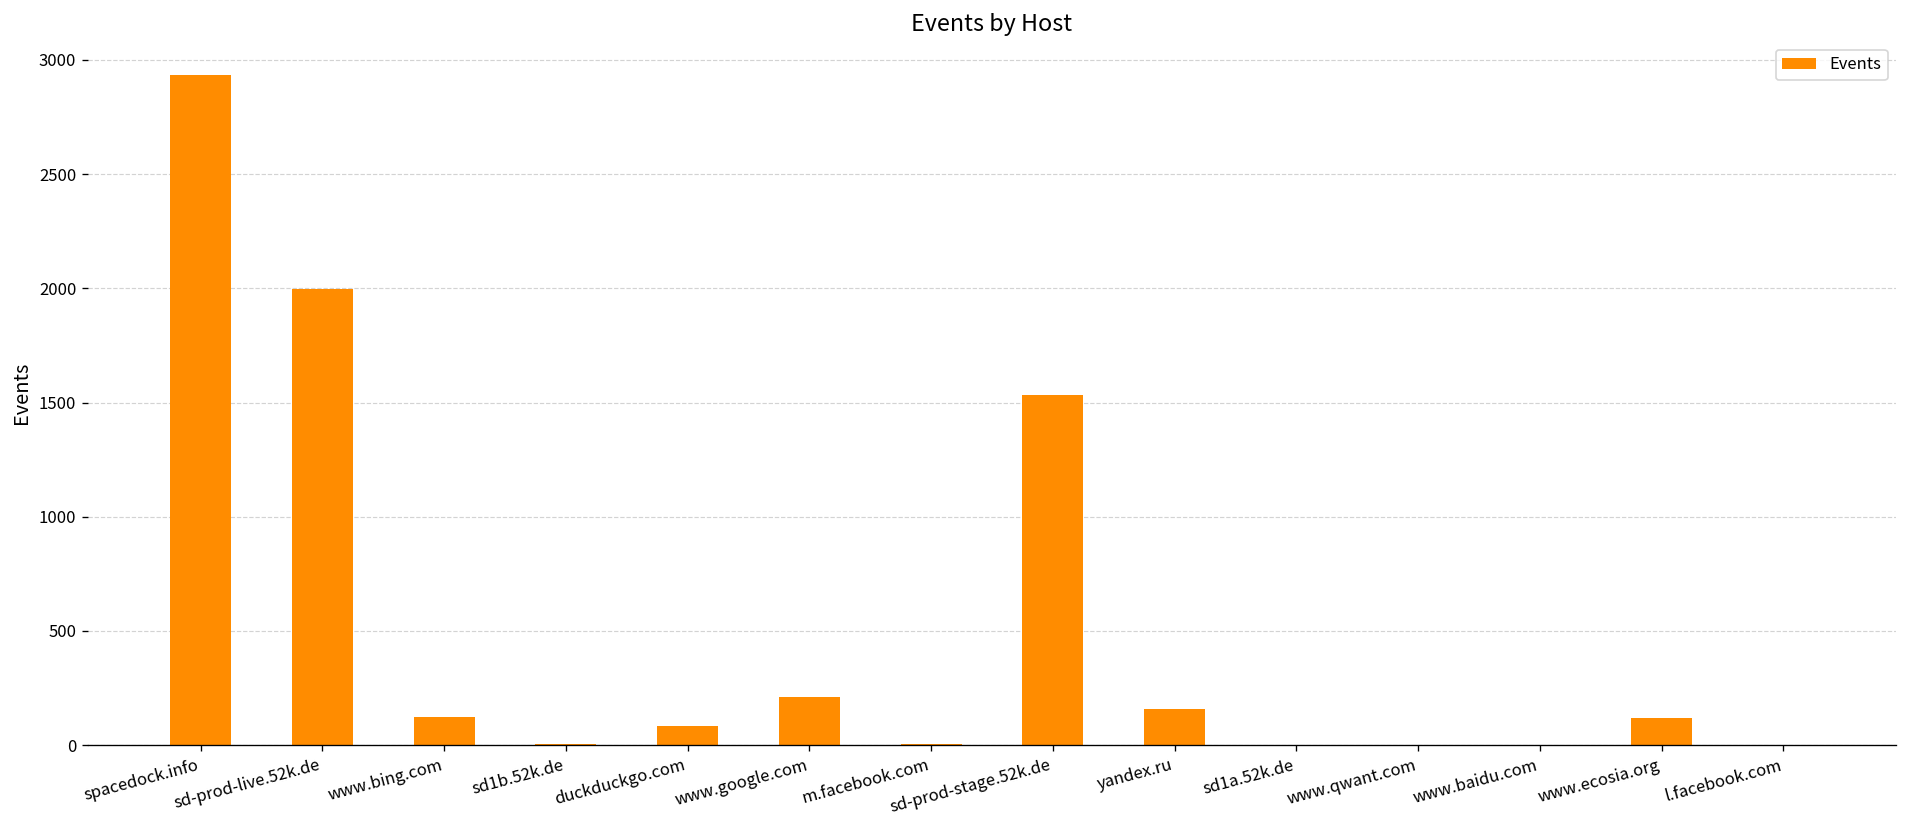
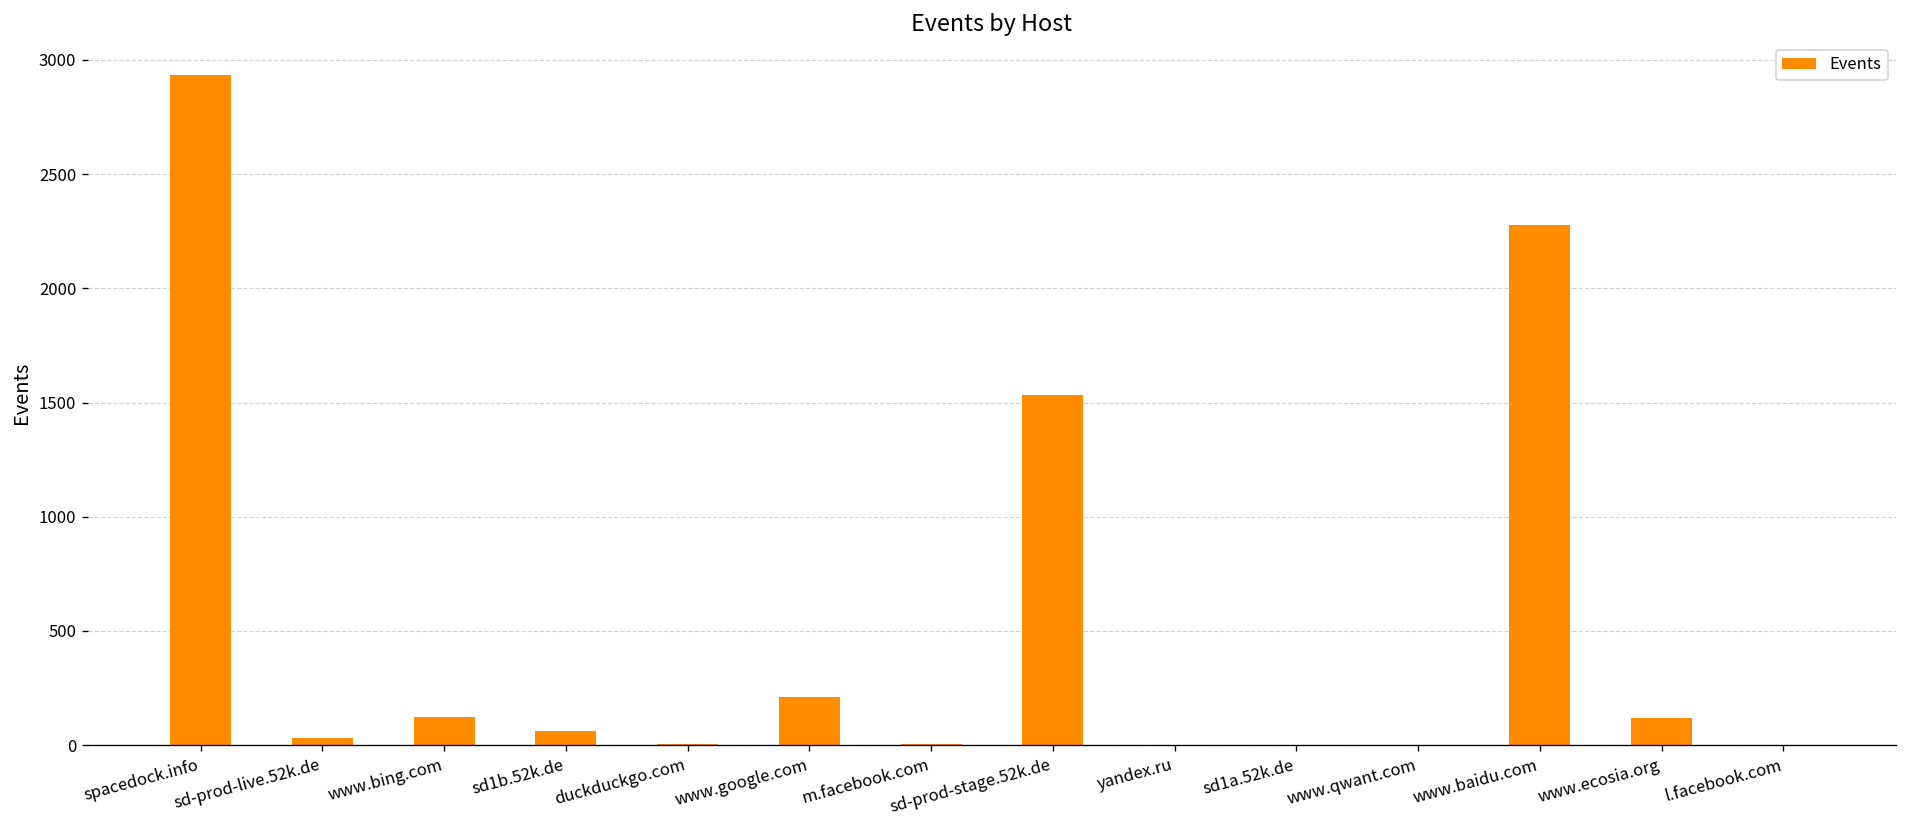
  {
    "spacedock.info": 2940,
-   "sd-prod-live.52k.de": 2000,
+   "sd-prod-live.52k.de": 30,
    "www.bing.com": 130,
-   "sd1b.52k.de": 10,
-   "duckduckgo.com": 90,
+   "sd1b.52k.de": 60,
+   "duckduckgo.com": 10,
    "www.google.com": 210,
    "sd-prod-stage.52k.de": 1530,
-   "yandex.ru": 160,
-   "www.baidu.com": 0,
+   "yandex.ru": 0,
+   "www.baidu.com": 2280,
    "www.ecosia.org": 120
  }
